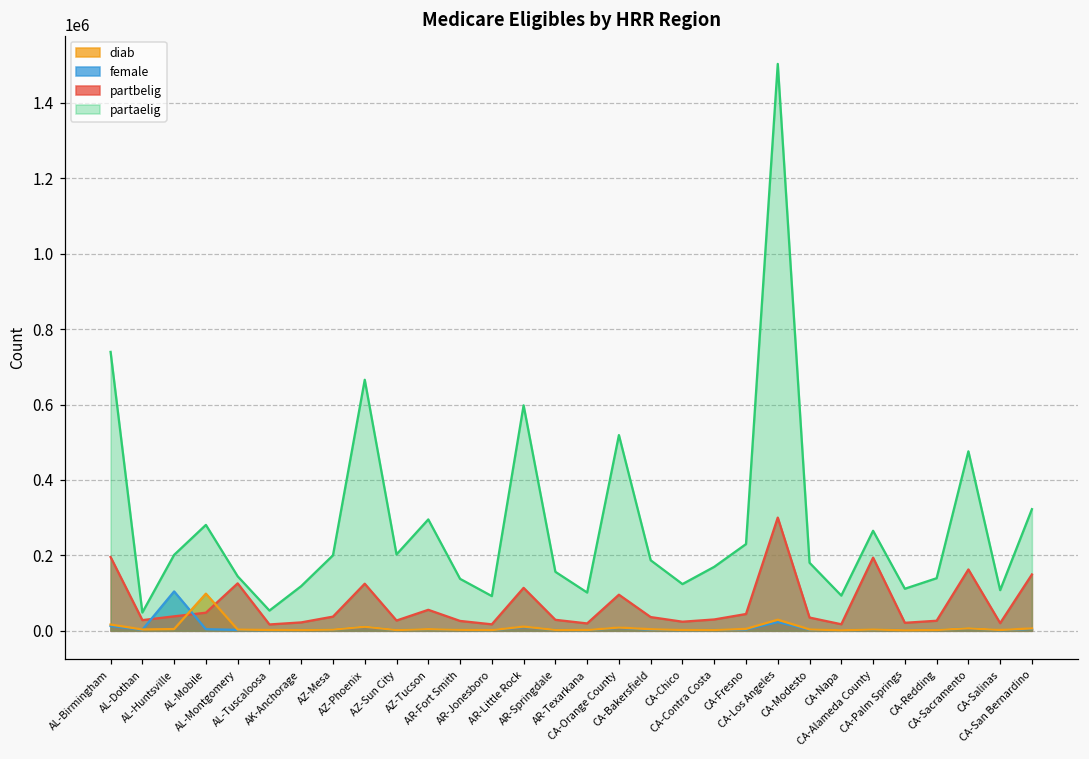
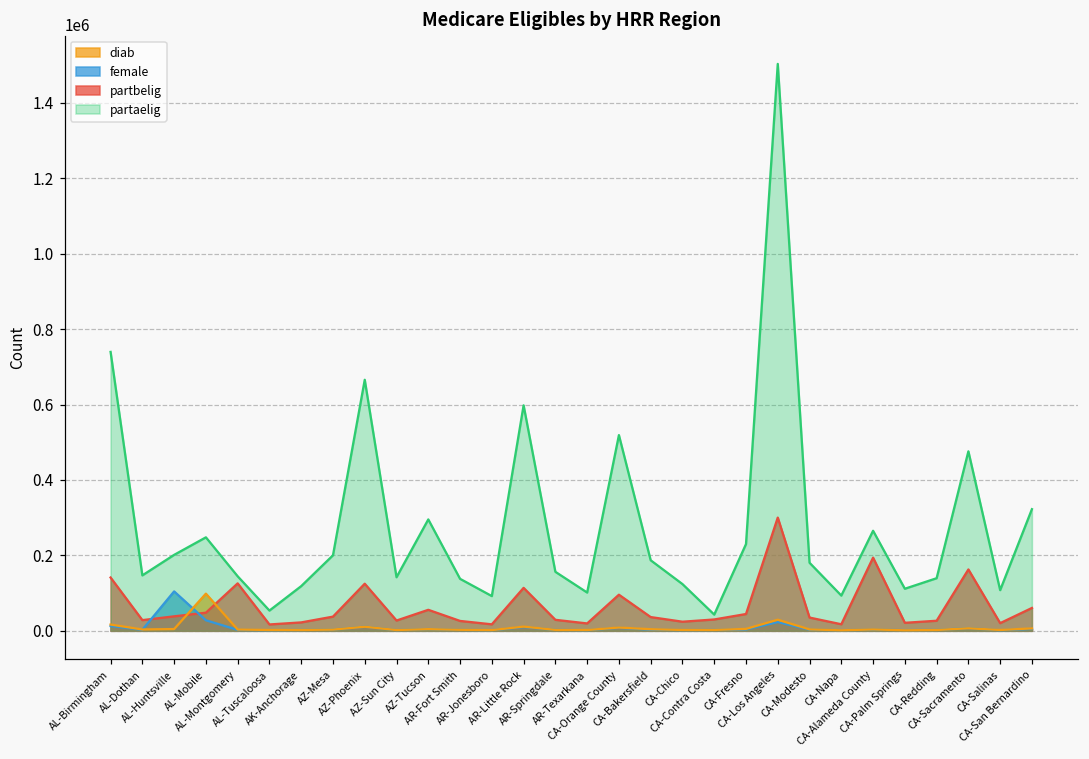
  {
    "diab": {
      "AL-Huntsville": 0,
      "AL-Mobile": 100000
    },
    "female": {
      "AL-Huntsville": 100000,
-     "AL-Mobile": 0
+     "AL-Mobile": 30000
    },
    "partbelig": {
-     "AL-Birmingham": 200000,
+     "AL-Birmingham": 140000,
      "AL-Dothan": 30000,
      "AL-Huntsville": 40000,
      "AL-Mobile": 50000,
      "AL-Montgomery": 130000,
      "AL-Tuscaloosa": 20000,
      "AK-Anchorage": 20000,
      "AZ-Mesa": 40000,
      "AZ-Phoenix": 120000,
      "AZ-Sun City": 30000,
      "AZ-Tucson": 60000,
      "AR-Fort Smith": 30000,
      "AR-Jonesboro": 20000,
      "AR-Little Rock": 110000,
      "AR-Springdale": 30000,
      "AR-Texarkana": 20000,
      "CA-Orange County": 100000,
      "CA-Bakersfield": 40000,
      "CA-Chico": 20000,
      "CA-Contra Costa": 30000,
      "CA-Fresno": 40000,
      "CA-Los Angeles": 300000,
      "CA-Modesto": 40000,
      "CA-Napa": 20000,
      "CA-Alameda County": 190000,
      "CA-Palm Springs": 20000,
      "CA-Redding": 30000,
      "CA-Sacramento": 160000,
      "CA-Salinas": 20000,
-     "CA-San Bernardino": 150000
+     "CA-San Bernardino": 60000
    },
    "partaelig": {
      "AL-Birmingham": 740000,
-     "AL-Dothan": 50000,
+     "AL-Dothan": 150000,
      "AL-Huntsville": 200000,
-     "AL-Mobile": 280000,
+     "AL-Mobile": 250000,
      "AL-Montgomery": 140000,
      "AL-Tuscaloosa": 50000,
      "AK-Anchorage": 120000,
      "AZ-Mesa": 200000,
      "AZ-Phoenix": 670000,
-     "AZ-Sun City": 200000,
+     "AZ-Sun City": 140000,
      "AZ-Tucson": 300000,
      "AR-Fort Smith": 140000,
      "AR-Jonesboro": 90000,
      "AR-Little Rock": 600000,
      "AR-Springdale": 160000,
      "AR-Texarkana": 100000,
      "CA-Orange County": 520000,
      "CA-Bakersfield": 190000,
      "CA-Chico": 120000,
-     "CA-Contra Costa": 170000,
+     "CA-Contra Costa": 40000,
      "CA-Fresno": 230000,
      "CA-Los Angeles": 1500000,
      "CA-Modesto": 180000,
      "CA-Napa": 90000,
      "CA-Alameda County": 270000,
      "CA-Palm Springs": 110000,
      "CA-Redding": 140000,
      "CA-Sacramento": 480000,
      "CA-Salinas": 110000,
      "CA-San Bernardino": 320000
    }
  }
